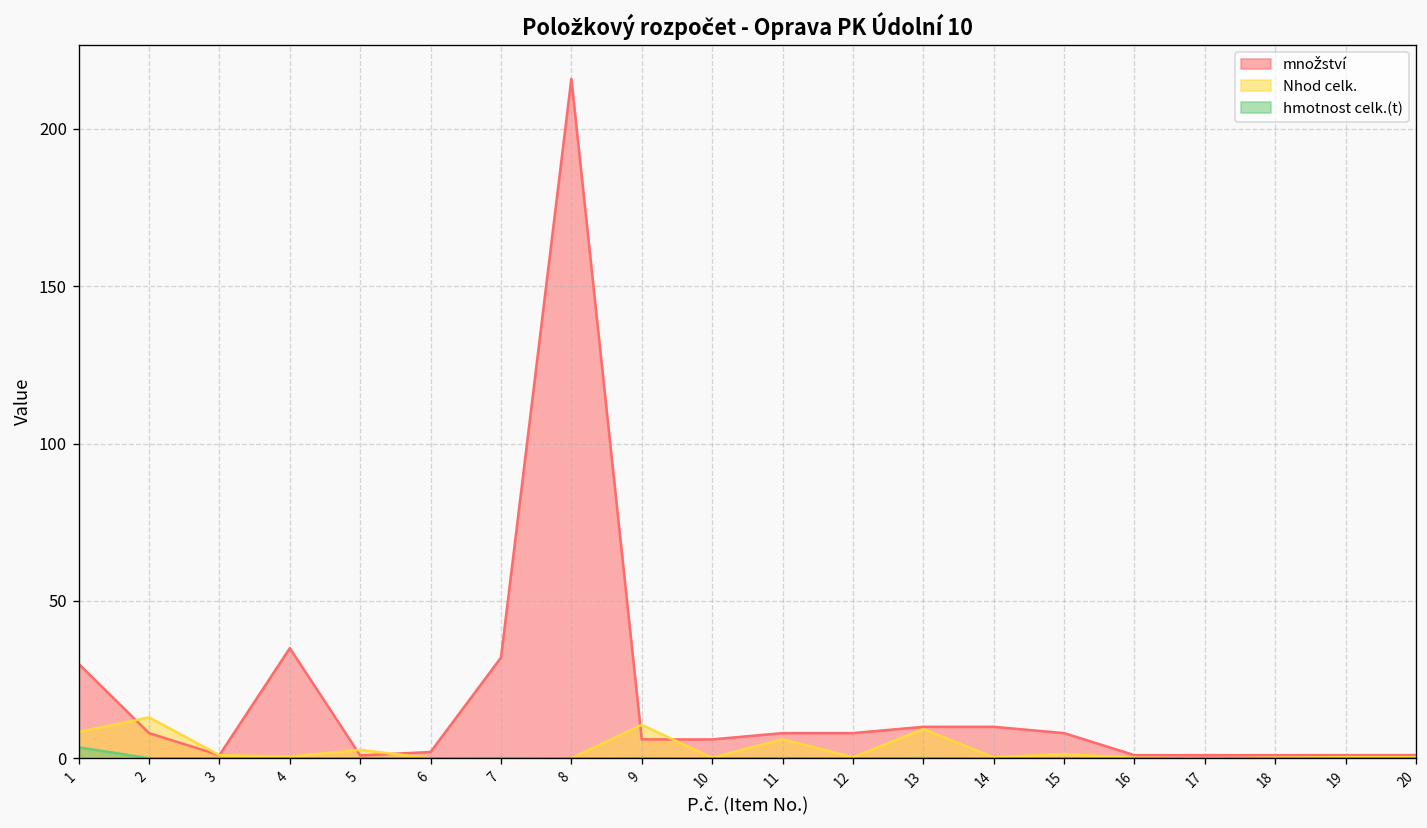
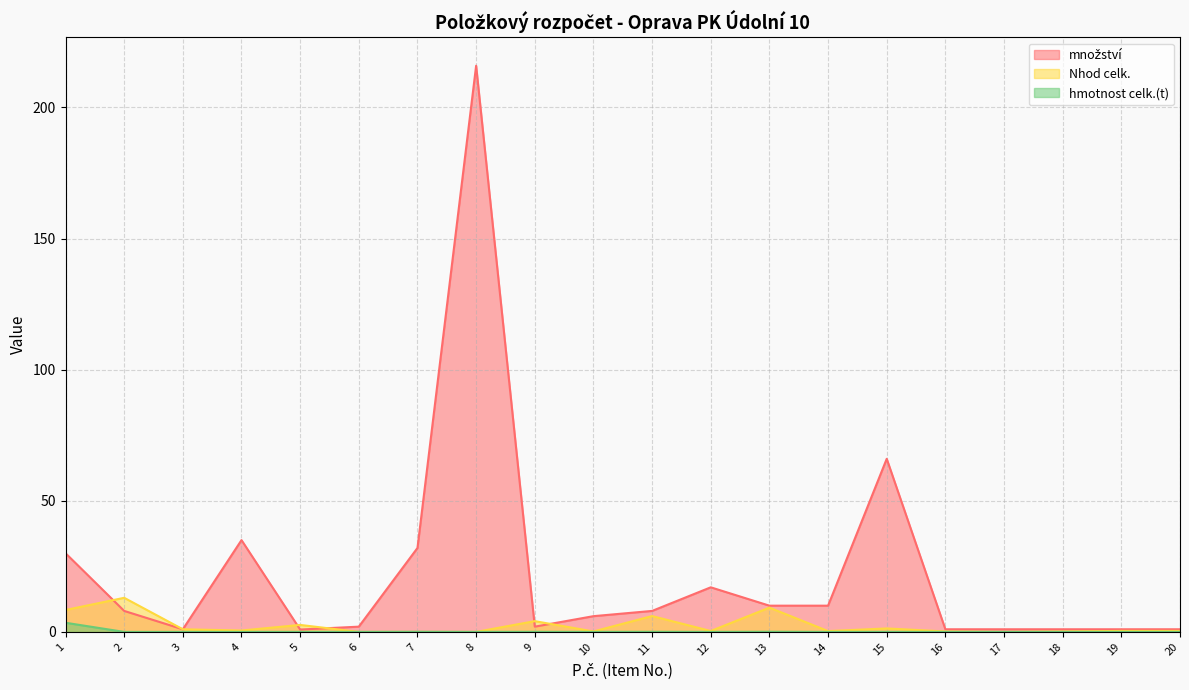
  {
    "množství": {
      "1": 30,
      "2": 8,
      "4": 35,
      "6": 2,
      "7": 32,
      "8": 216,
-     "9": 6,
+     "9": 2,
      "10": 6,
      "11": 8,
-     "12": 8,
+     "12": 17,
      "14": 10,
-     "15": 8,
+     "15": 66,
      "17": 1
    },
    "Nhod celk.": {
      "1": 8,
      "2": 13,
      "5": 3,
-     "9": 11,
+     "9": 4,
      "11": 6,
      "15": 1
    },
    "hmotnost celk.(t)": {
      "1": 3,
      "2": 0,
      "3": 0,
      "9": 0,
      "11": 0,
      "13": 0,
      "15": 0
    }
  }
